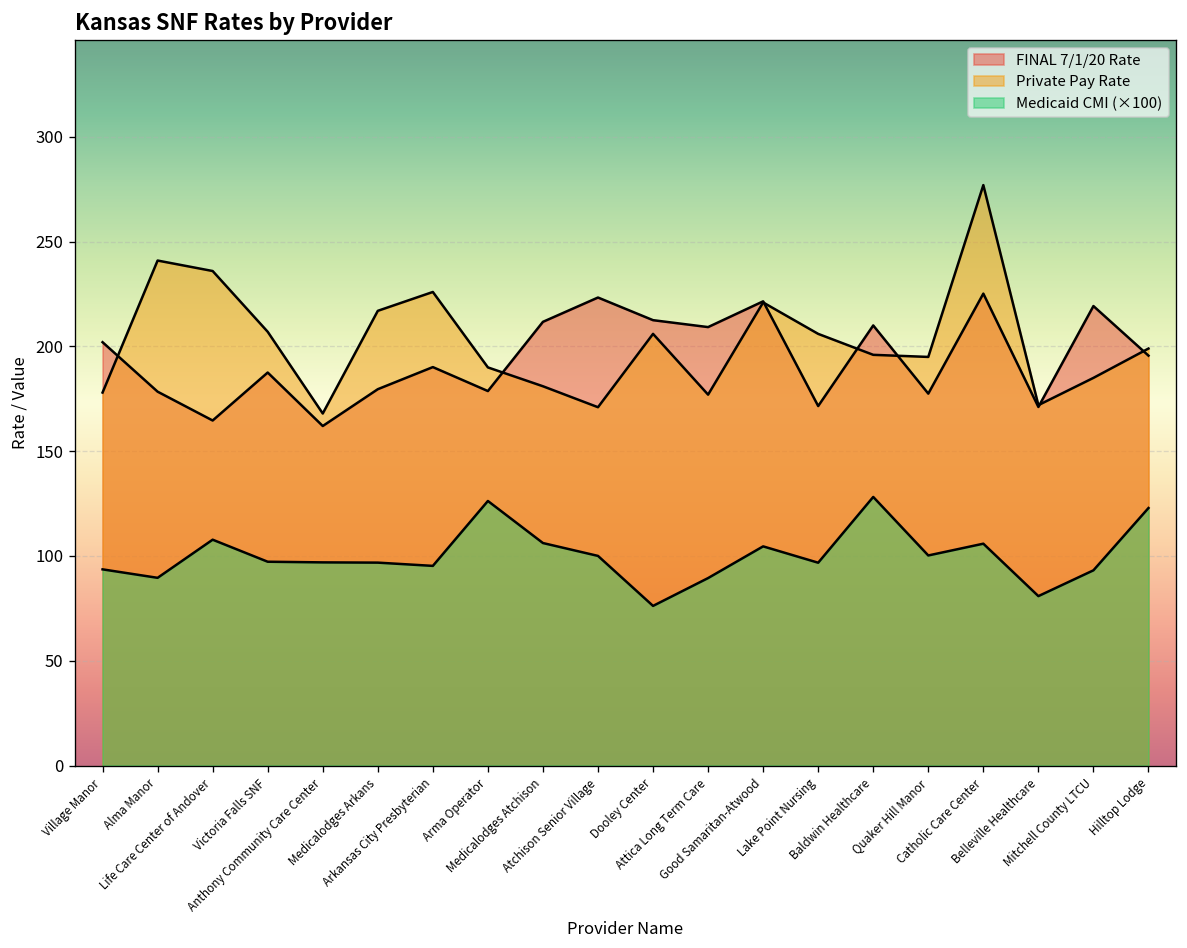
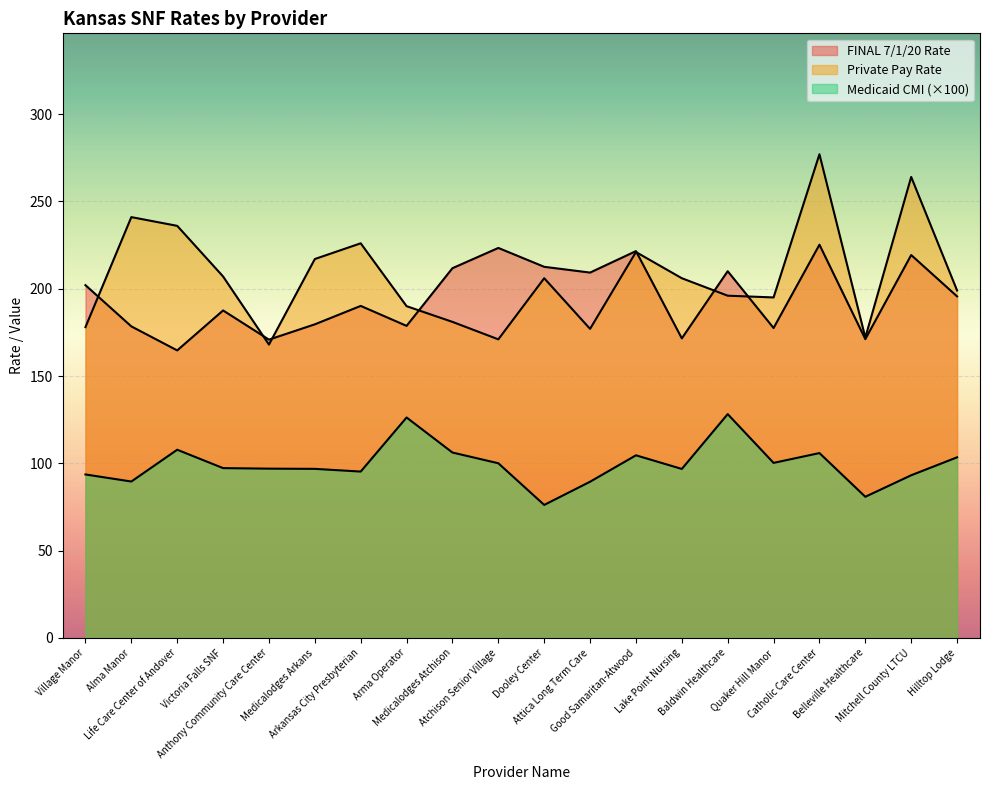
  {
    "FINAL 7/1/20 Rate": {
      "Village Manor": 202,
      "Alma Manor": 178,
      "Life Care Center of Andover": 165,
      "Victoria Falls SNF": 188,
-     "Anthony Community Care Center": 162,
+     "Anthony Community Care Center": 171,
      "Medicalodges Arkans": 180,
      "Arkansas City Presbyterian": 190,
      "Arma Operator": 179,
      "Medicalodges Atchison": 212,
      "Atchison Senior Village": 223,
      "Dooley Center": 213,
      "Attica Long Term Care": 209,
      "Lake Point Nursing": 172,
      "Baldwin Healthcare": 210,
      "Quaker Hill Manor": 177,
      "Catholic Care Center": 225,
      "Mitchell County LTCU": 219,
      "Hilltop Lodge": 196
    },
    "Private Pay Rate": {
      "Village Manor": 178,
      "Alma Manor": 241,
      "Life Care Center of Andover": 236,
      "Victoria Falls SNF": 207,
      "Anthony Community Care Center": 168,
      "Medicalodges Arkans": 217,
      "Arkansas City Presbyterian": 226,
      "Arma Operator": 190,
      "Medicalodges Atchison": 181,
      "Atchison Senior Village": 171,
      "Dooley Center": 206,
      "Attica Long Term Care": 177,
      "Lake Point Nursing": 206,
      "Baldwin Healthcare": 196,
      "Quaker Hill Manor": 195,
      "Catholic Care Center": 277,
-     "Mitchell County LTCU": 185,
+     "Mitchell County LTCU": 264,
      "Hilltop Lodge": 199
    },
    "Medicaid CMI (×100)": {
      "Village Manor": 94,
      "Alma Manor": 90,
      "Life Care Center of Andover": 108,
      "Victoria Falls SNF": 97,
      "Anthony Community Care Center": 97,
      "Medicalodges Arkans": 97,
      "Arkansas City Presbyterian": 95,
      "Arma Operator": 126,
      "Medicalodges Atchison": 106,
      "Atchison Senior Village": 100,
      "Dooley Center": 76,
      "Attica Long Term Care": 89,
      "Good Samaritan-Atwood": 105,
      "Lake Point Nursing": 97,
      "Baldwin Healthcare": 128,
      "Quaker Hill Manor": 100,
      "Catholic Care Center": 106,
      "Belleville Healthcare": 81,
      "Mitchell County LTCU": 93,
-     "Hilltop Lodge": 123
+     "Hilltop Lodge": 103
    }
  }
